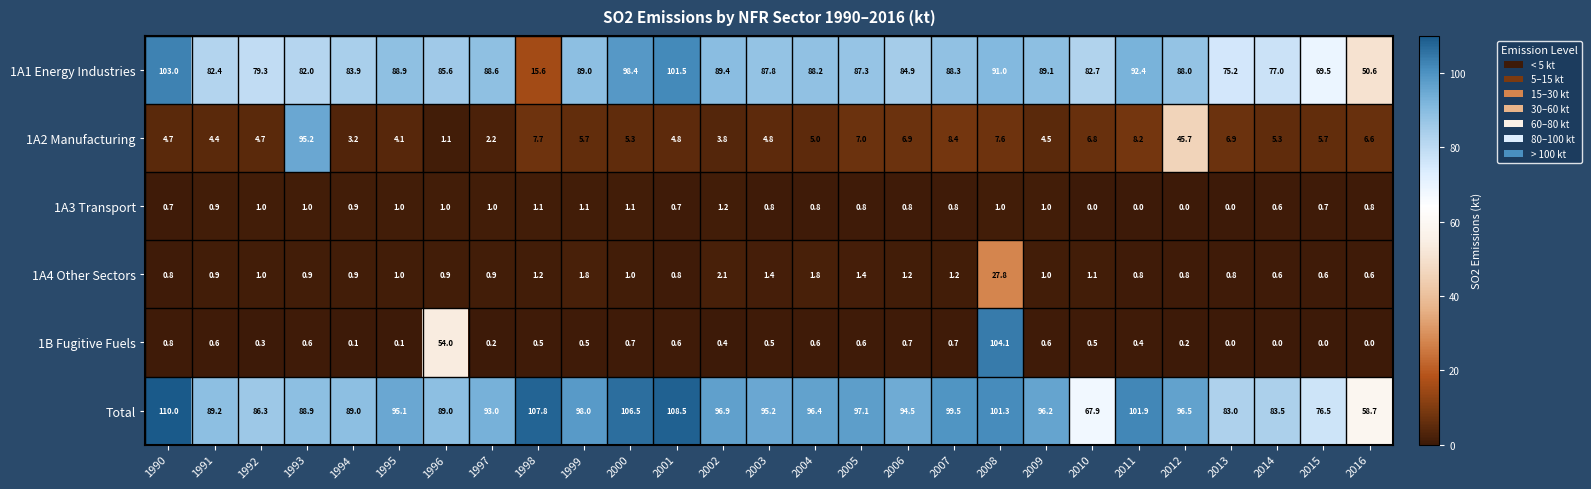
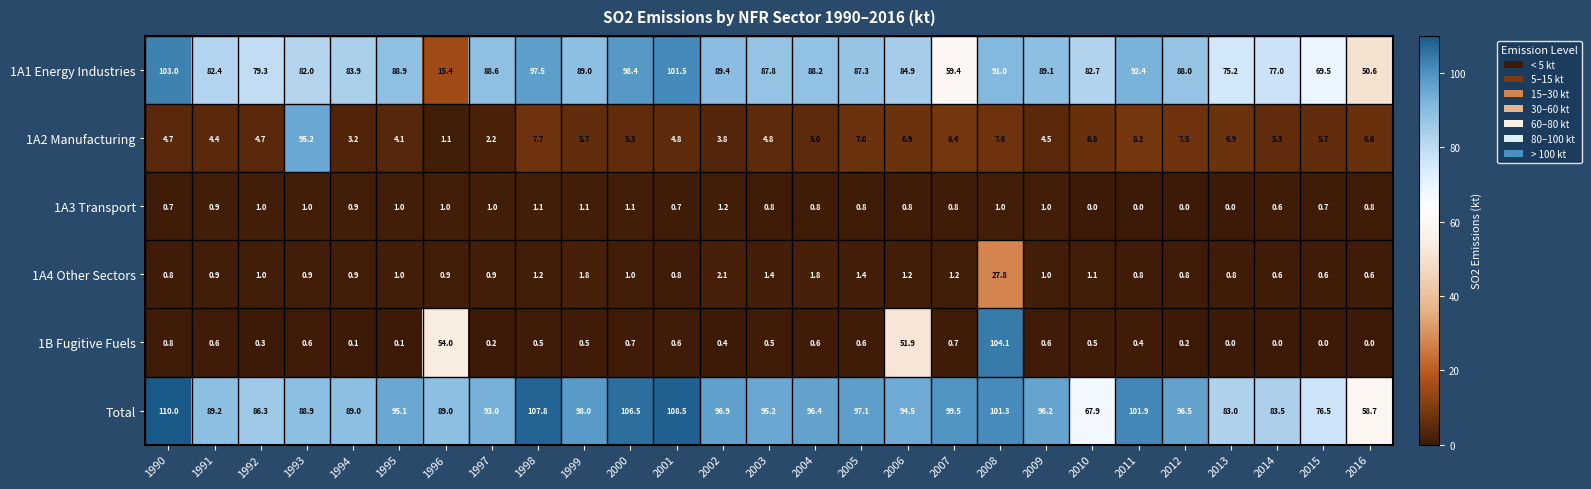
  {
    "1A1 Energy Industries": {
      "1990": 103.0,
      "1991": 82.4,
      "1992": 79.3,
      "1993": 82.0,
      "1994": 83.9,
      "1995": 88.9,
-     "1996": 85.6,
+     "1996": 15.4,
      "1997": 88.6,
-     "1998": 15.6,
+     "1998": 97.5,
      "1999": 89.0,
      "2000": 98.4,
      "2001": 101.5,
      "2002": 89.4,
      "2003": 87.8,
      "2004": 88.2,
      "2005": 87.3,
      "2006": 84.9,
-     "2007": 88.3,
+     "2007": 59.4,
      "2008": 91.0,
      "2009": 89.1,
      "2010": 82.7,
      "2011": 92.4,
      "2012": 88.0,
      "2013": 75.2,
      "2014": 77.0,
      "2015": 69.5,
      "2016": 50.6
    },
    "1A2 Manufacturing": {
      "1990": 4.7,
      "1991": 4.4,
      "1992": 4.7,
      "1993": 95.2,
      "1994": 3.2,
      "1995": 4.1,
      "1996": 1.1,
      "1997": 2.2,
      "1998": 7.7,
      "1999": 5.7,
      "2000": 5.3,
      "2001": 4.8,
      "2002": 3.8,
      "2003": 4.8,
      "2004": 5.0,
      "2005": 7.0,
      "2006": 6.9,
      "2007": 8.4,
      "2008": 7.6,
      "2009": 4.5,
      "2010": 6.8,
      "2011": 8.2,
-     "2012": 45.7,
+     "2012": 7.5,
      "2013": 6.9,
      "2014": 5.3,
      "2015": 5.7,
      "2016": 6.6
    },
    "1A3 Transport": {
      "1990": 0.7,
      "1991": 0.9,
      "1992": 1.0,
      "1993": 1.0,
      "1994": 0.9,
      "1995": 1.0,
      "1996": 1.0,
      "1997": 1.0,
      "1998": 1.1,
      "1999": 1.1,
      "2000": 1.1,
      "2001": 0.7,
      "2002": 1.2,
      "2003": 0.8,
      "2004": 0.8,
      "2005": 0.8,
      "2006": 0.8,
      "2007": 0.8,
      "2008": 1.0,
      "2009": 1.0,
      "2010": 0.0,
      "2011": 0.0,
      "2012": 0.0,
      "2013": 0.0,
      "2014": 0.6,
      "2015": 0.7,
      "2016": 0.8
    },
    "1A4 Other Sectors": {
      "1990": 0.8,
      "1991": 0.9,
      "1992": 1.0,
      "1993": 0.9,
      "1994": 0.9,
      "1995": 1.0,
      "1996": 0.9,
      "1997": 0.9,
      "1998": 1.2,
      "1999": 1.8,
      "2000": 1.0,
      "2001": 0.8,
      "2002": 2.1,
      "2003": 1.4,
      "2004": 1.8,
      "2005": 1.4,
      "2006": 1.2,
      "2007": 1.2,
      "2008": 27.8,
      "2009": 1.0,
      "2010": 1.1,
      "2011": 0.8,
      "2012": 0.8,
      "2013": 0.8,
      "2014": 0.6,
      "2015": 0.6,
      "2016": 0.6
    },
    "1B Fugitive Fuels": {
      "1990": 0.8,
      "1991": 0.6,
      "1992": 0.3,
      "1993": 0.6,
      "1994": 0.1,
      "1995": 0.1,
      "1996": 54.0,
      "1997": 0.2,
      "1998": 0.5,
      "1999": 0.5,
      "2000": 0.7,
      "2001": 0.6,
      "2002": 0.4,
      "2003": 0.5,
      "2004": 0.6,
      "2005": 0.6,
-     "2006": 0.7,
+     "2006": 51.9,
      "2007": 0.7,
      "2008": 104.1,
      "2009": 0.6,
      "2010": 0.5,
      "2011": 0.4,
      "2012": 0.2,
      "2013": 0.0,
      "2014": 0.0,
      "2015": 0.0,
      "2016": 0.0
    },
    "Total": {
      "1990": 110.0,
      "1991": 89.2,
      "1992": 86.3,
      "1993": 88.9,
      "1994": 89.0,
      "1995": 95.1,
      "1996": 89.0,
      "1997": 93.0,
      "1998": 107.8,
      "1999": 98.0,
      "2000": 106.5,
      "2001": 108.5,
      "2002": 96.9,
      "2003": 95.2,
      "2004": 96.4,
      "2005": 97.1,
      "2006": 94.5,
      "2007": 99.5,
      "2008": 101.3,
      "2009": 96.2,
      "2010": 67.9,
      "2011": 101.9,
      "2012": 96.5,
      "2013": 83.0,
      "2014": 83.5,
      "2015": 76.5,
      "2016": 58.7
    }
  }
